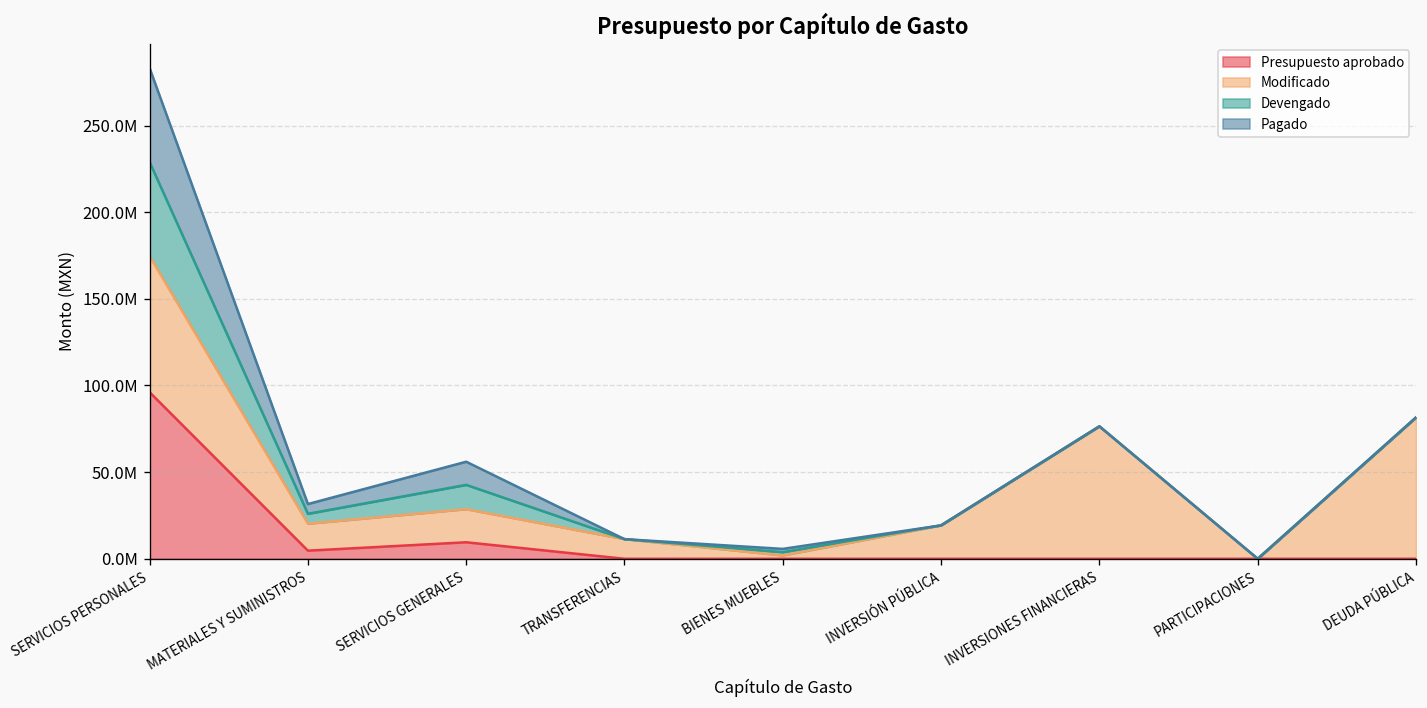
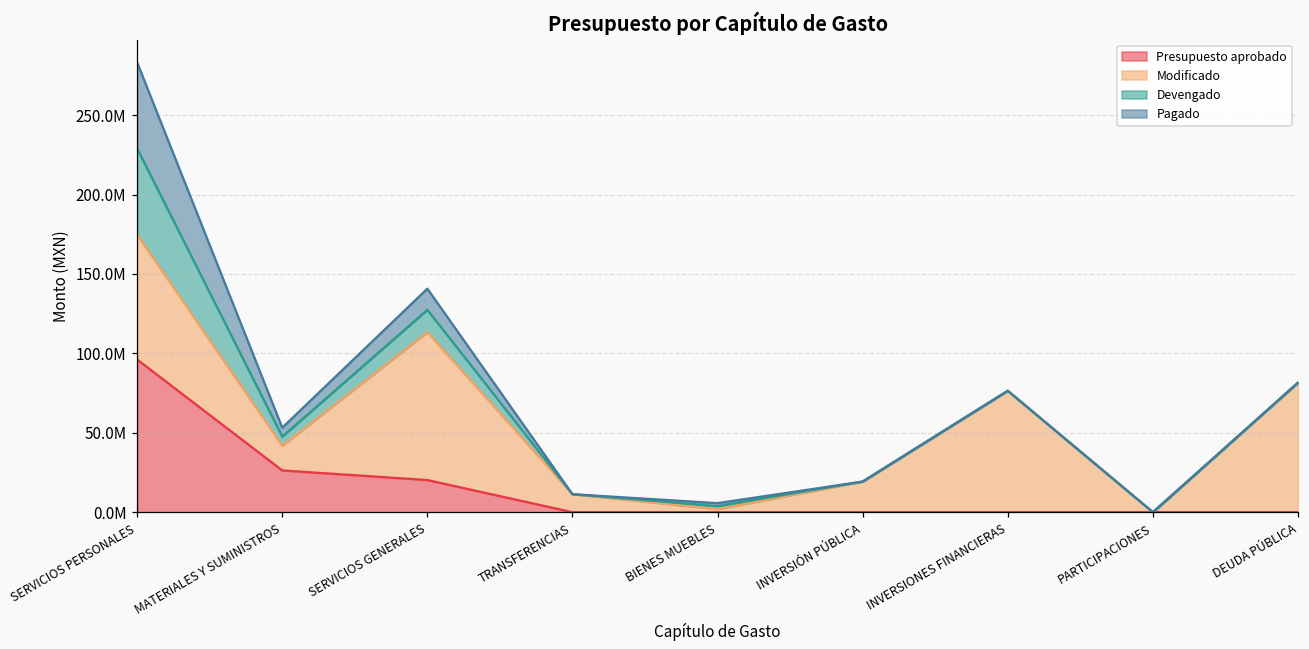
  {
    "Presupuesto aprobado": {
      "SERVICIOS PERSONALES": 96000000,
-     "MATERIALES Y SUMINISTROS": 5000000,
-     "SERVICIOS GENERALES": 10000000,
+     "MATERIALES Y SUMINISTROS": 26000000,
+     "SERVICIOS GENERALES": 20000000,
      "TRANSFERENCIAS": 0,
      "BIENES MUEBLES": 0,
      "INVERSIÓN PÚBLICA": 0,
      "INVERSIONES FINANCIERAS": 0,
      "DEUDA PÚBLICA": 0
    },
    "Modificado": {
      "SERVICIOS PERSONALES": 79000000,
      "MATERIALES Y SUMINISTROS": 16000000,
-     "SERVICIOS GENERALES": 19000000,
+     "SERVICIOS GENERALES": 93000000,
      "BIENES MUEBLES": 2000000
    }
  }
